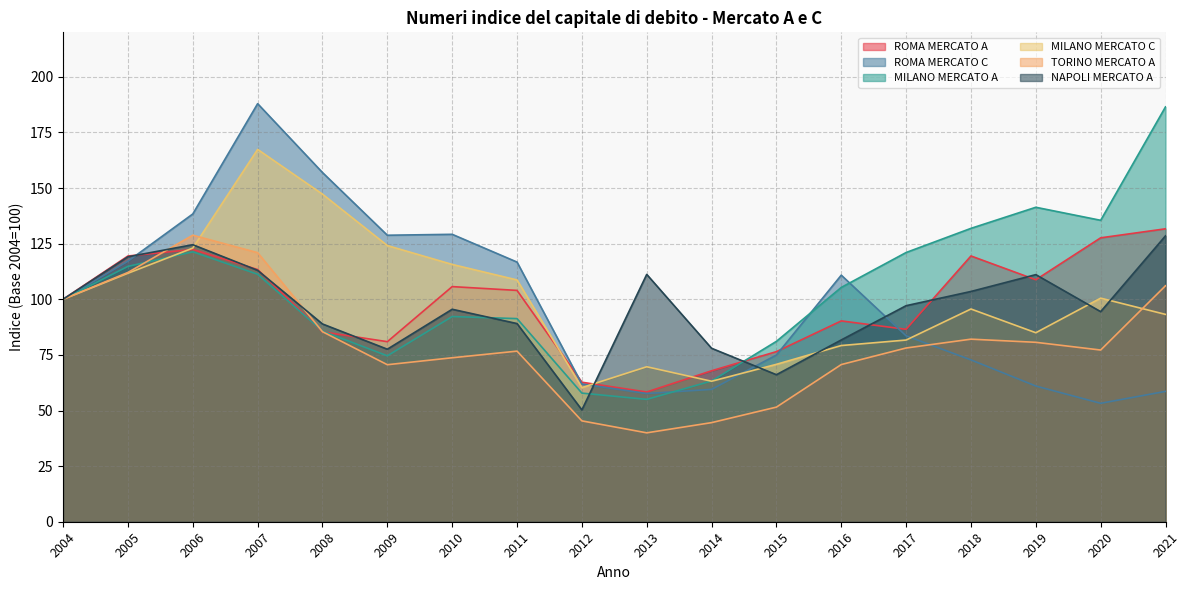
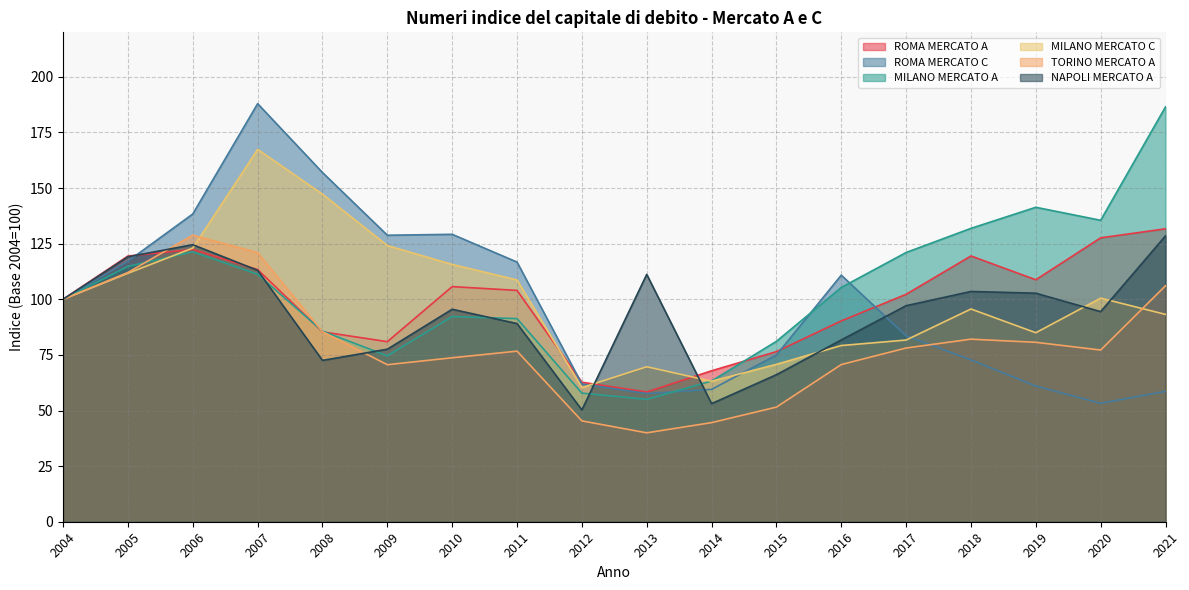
  {
    "ROMA MERCATO A": {
      "2009": 81,
      "2010": 106,
      "2011": 104,
      "2014": 68,
      "2015": 76,
      "2016": 90,
-     "2017": 87,
+     "2017": 102,
      "2018": 119,
      "2019": 109,
      "2020": 128,
      "2021": 132
    },
    "NAPOLI MERCATO A": {
      "2006": 125,
-     "2008": 89,
+     "2008": 73,
      "2009": 78,
      "2010": 96,
      "2011": 89,
      "2012": 50,
      "2013": 111,
-     "2014": 78,
+     "2014": 53,
      "2015": 66,
      "2016": 82,
      "2017": 97,
      "2018": 104,
-     "2019": 111,
+     "2019": 103,
      "2020": 94,
      "2021": 129
    }
  }
